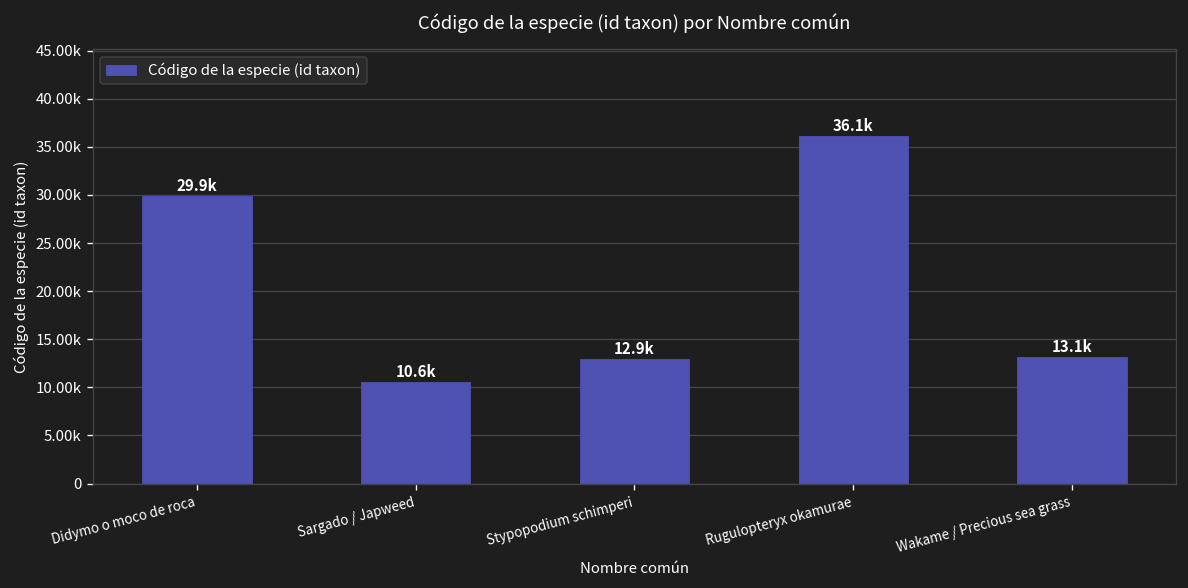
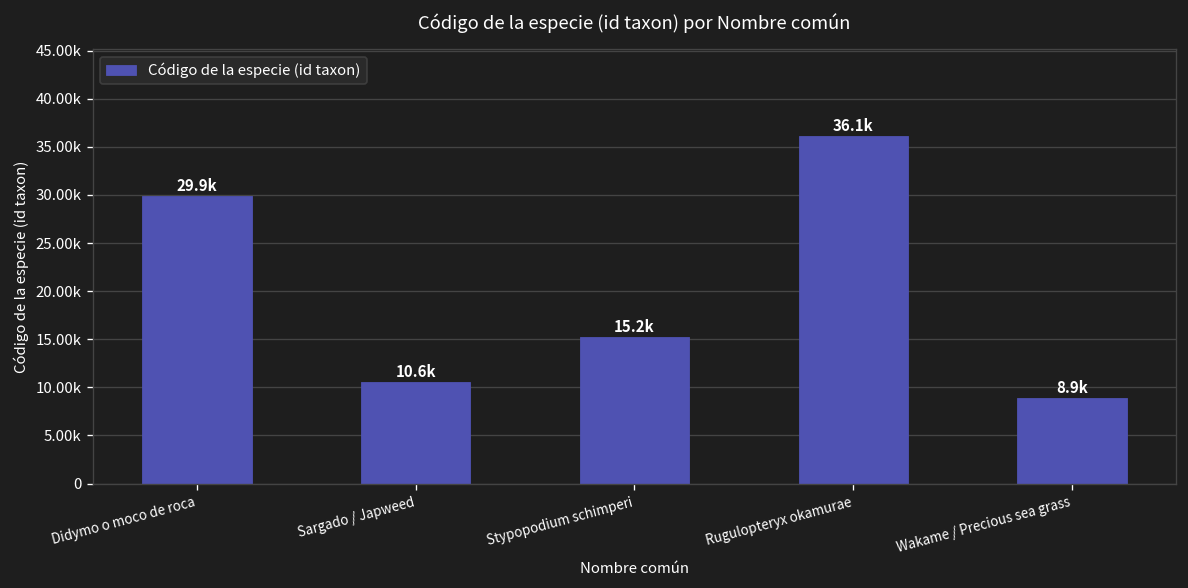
  {
    "Didymo o moco de roca": "29.9k",
    "Sargado / Japweed": "10.6k",
-   "Stypopodium schimperi": "12.9k",
+   "Stypopodium schimperi": "15.2k",
    "Rugulopteryx okamurae": "36.1k",
-   "Wakame / Precious sea grass": "13.1k"
+   "Wakame / Precious sea grass": "8.9k"
  }
